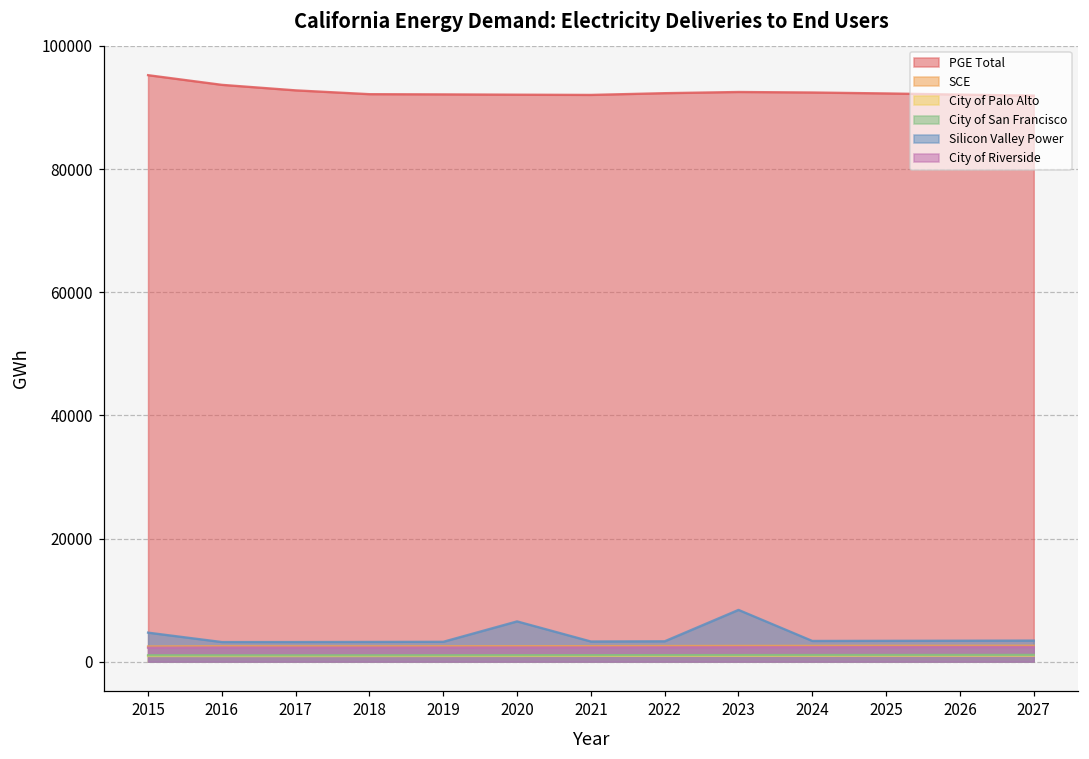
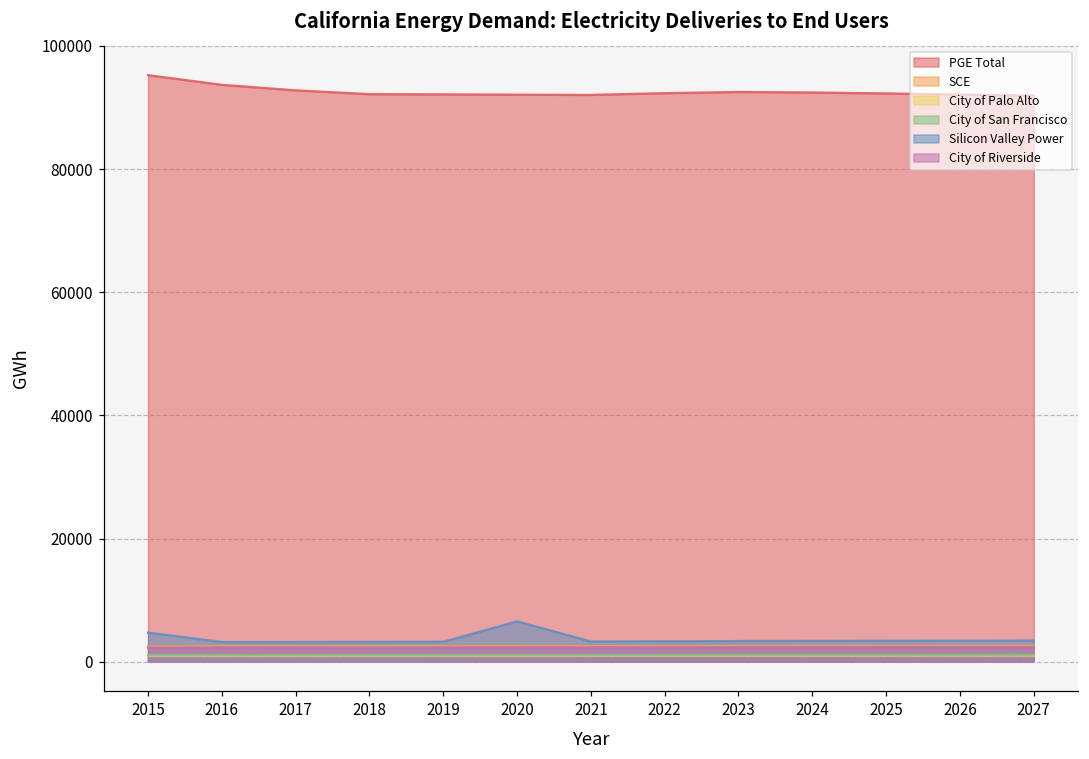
  {
    "Silicon Valley Power": {
      "2015": 5000,
      "2016": 3000,
      "2017": 3000,
      "2018": 3000,
      "2019": 3000,
      "2020": 7000,
      "2021": 3000,
      "2022": 3000,
-     "2023": 8000,
+     "2023": 3000,
      "2024": 3000,
      "2025": 3000,
      "2026": 3000,
      "2027": 3000
    }
  }
